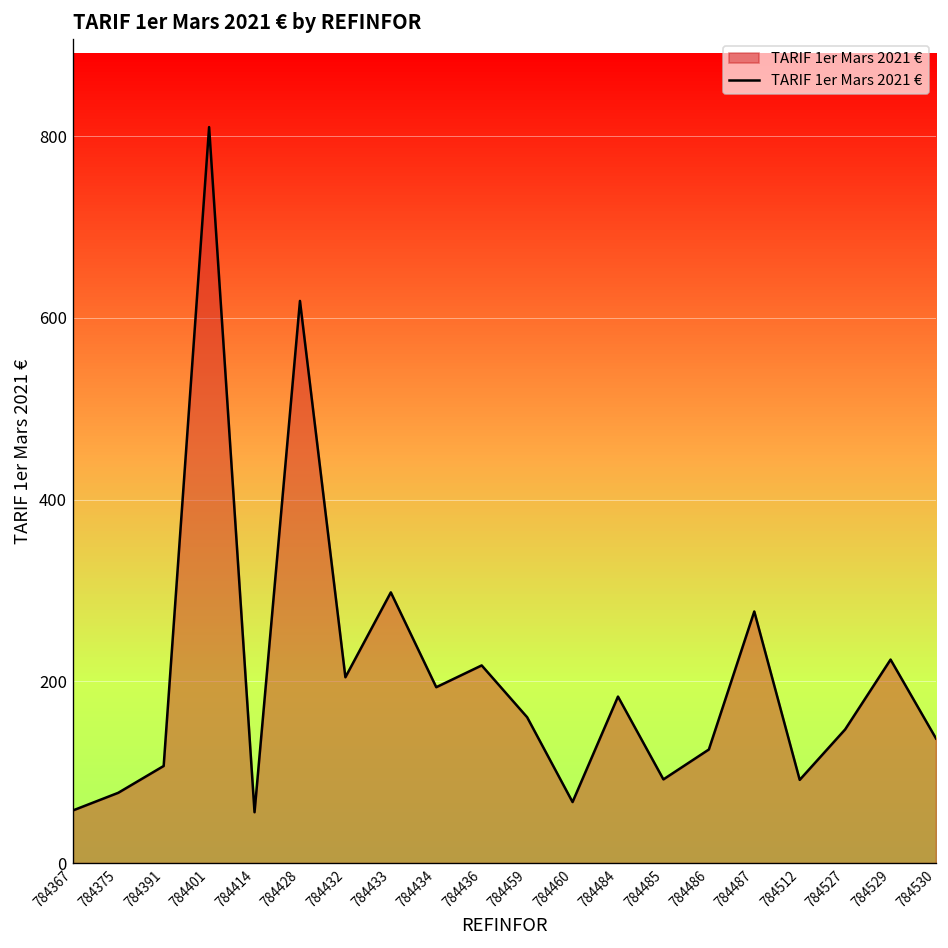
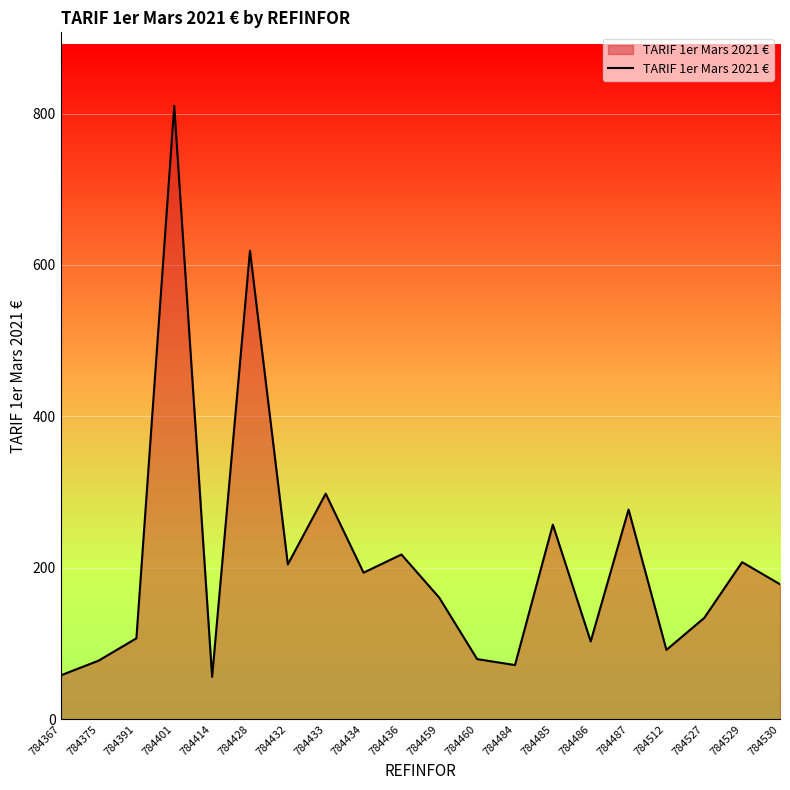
  {
    "784367": 60,
    "784375": 80,
    "784391": 110,
    "784401": 810,
    "784414": 60,
    "784428": 620,
    "784432": 200,
    "784433": 300,
    "784434": 190,
    "784436": 220,
    "784459": 160,
-   "784460": 70,
-   "784484": 180,
-   "784485": 90,
-   "784486": 130,
+   "784460": 80,
+   "784484": 70,
+   "784485": 260,
+   "784486": 100,
    "784487": 280,
    "784512": 90,
-   "784527": 150,
-   "784529": 220,
-   "784530": 140
+   "784527": 130,
+   "784529": 210,
+   "784530": 180
  }
